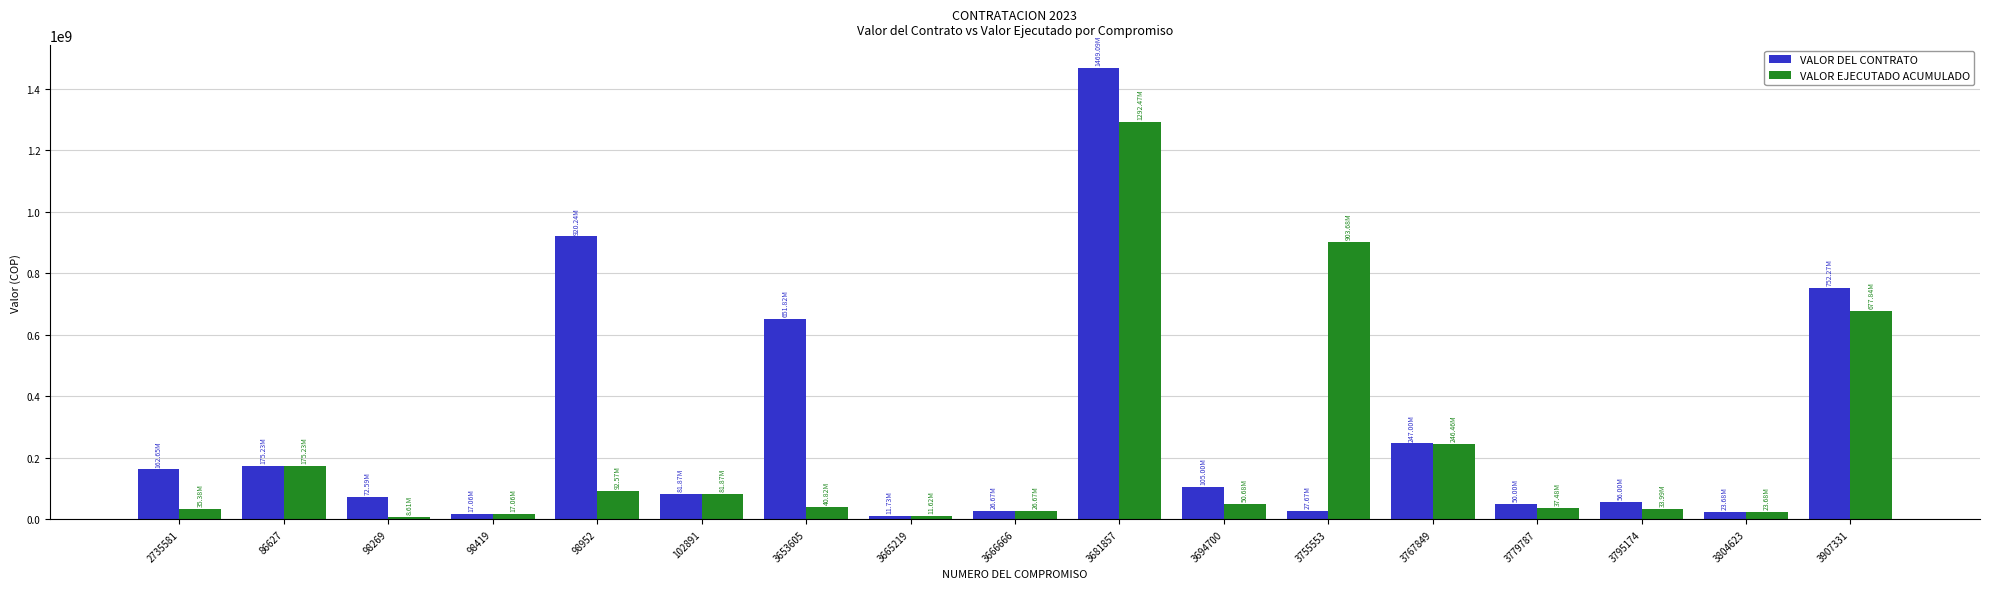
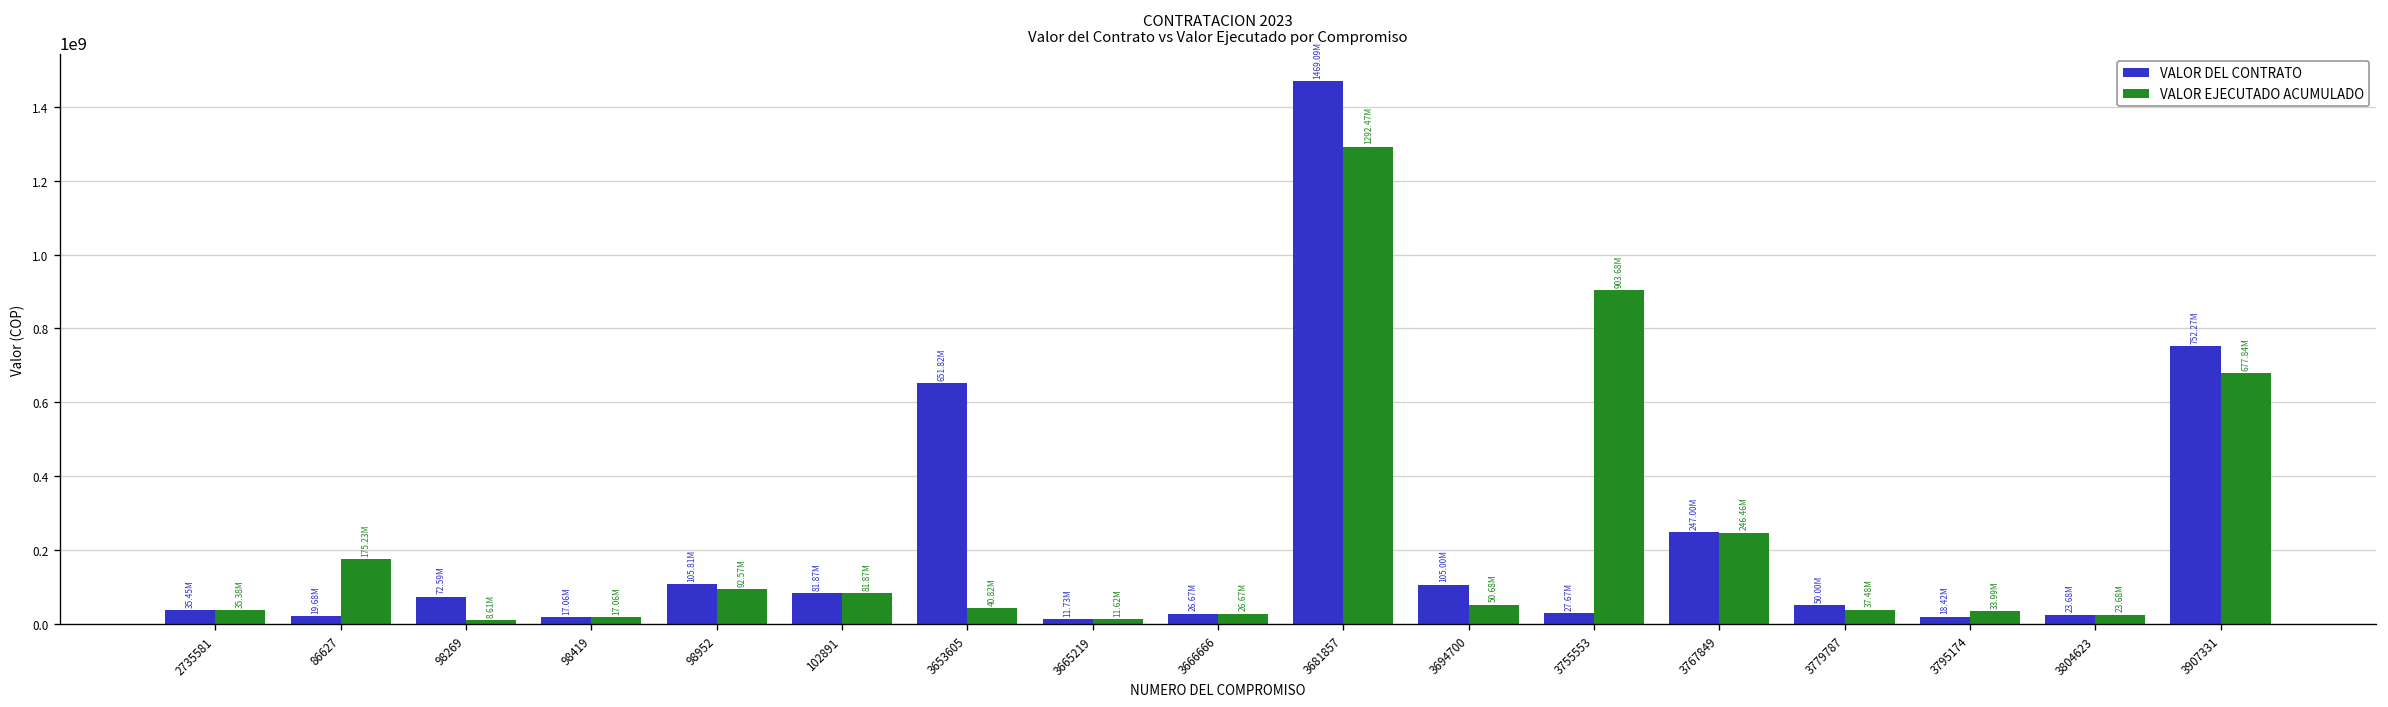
  {
    "VALOR DEL CONTRATO": {
-     "2735581": "162.65M",
-     "86627": "175.23M",
+     "2735581": "35.45M",
+     "86627": "19.68M",
      "98269": "72.59M",
      "98419": "17.06M",
-     "98952": "920.24M",
+     "98952": "105.81M",
      "102891": "81.87M",
      "3653605": "651.82M",
      "3665219": "11.73M",
      "3666666": "26.67M",
      "3681857": "1469.09M",
      "3694700": "105.00M",
      "3755553": "27.67M",
      "3767849": "247.00M",
      "3779787": "50.00M",
-     "3795174": "56.00M",
+     "3795174": "18.42M",
      "3804623": "23.68M",
      "3907331": "752.27M"
    },
    "VALOR EJECUTADO ACUMULADO": {
      "2735581": "35.38M",
      "86627": "175.23M",
      "98269": "8.61M",
      "98419": "17.06M",
      "98952": "92.57M",
      "102891": "81.87M",
      "3653605": "40.82M",
      "3665219": "11.62M",
      "3666666": "26.67M",
      "3681857": "1292.47M",
      "3694700": "50.68M",
      "3755553": "903.68M",
      "3767849": "246.46M",
      "3779787": "37.48M",
      "3795174": "33.99M",
      "3804623": "23.68M",
      "3907331": "677.84M"
    }
  }
